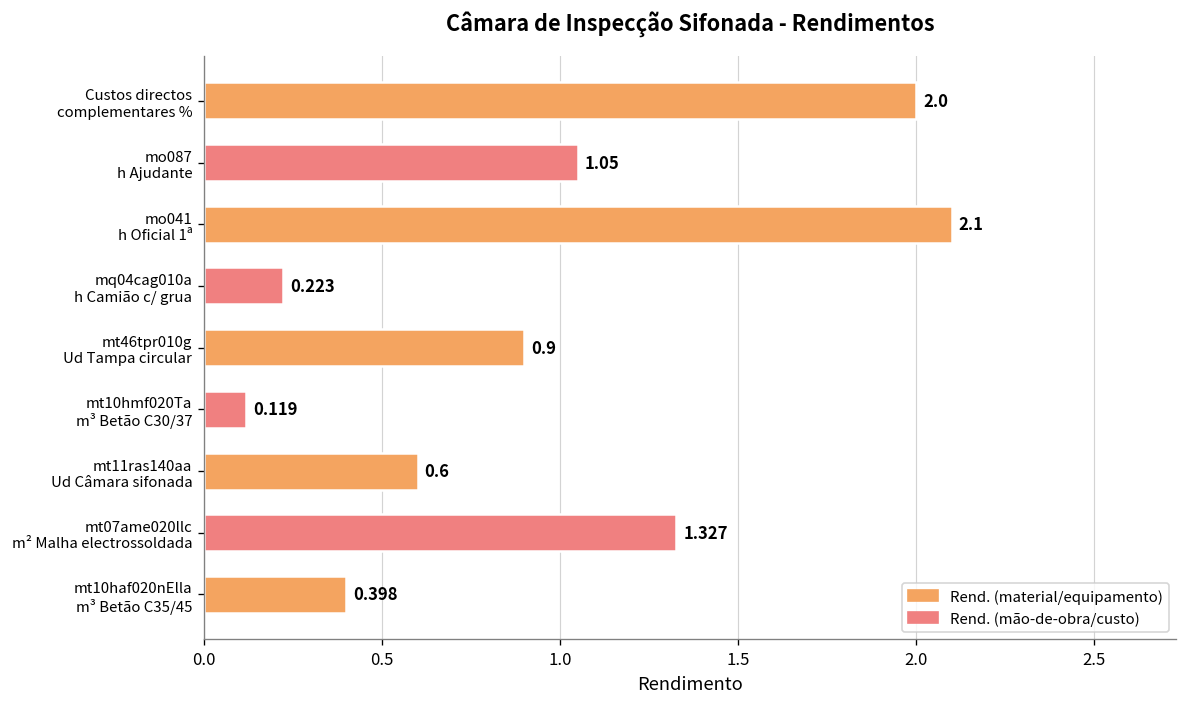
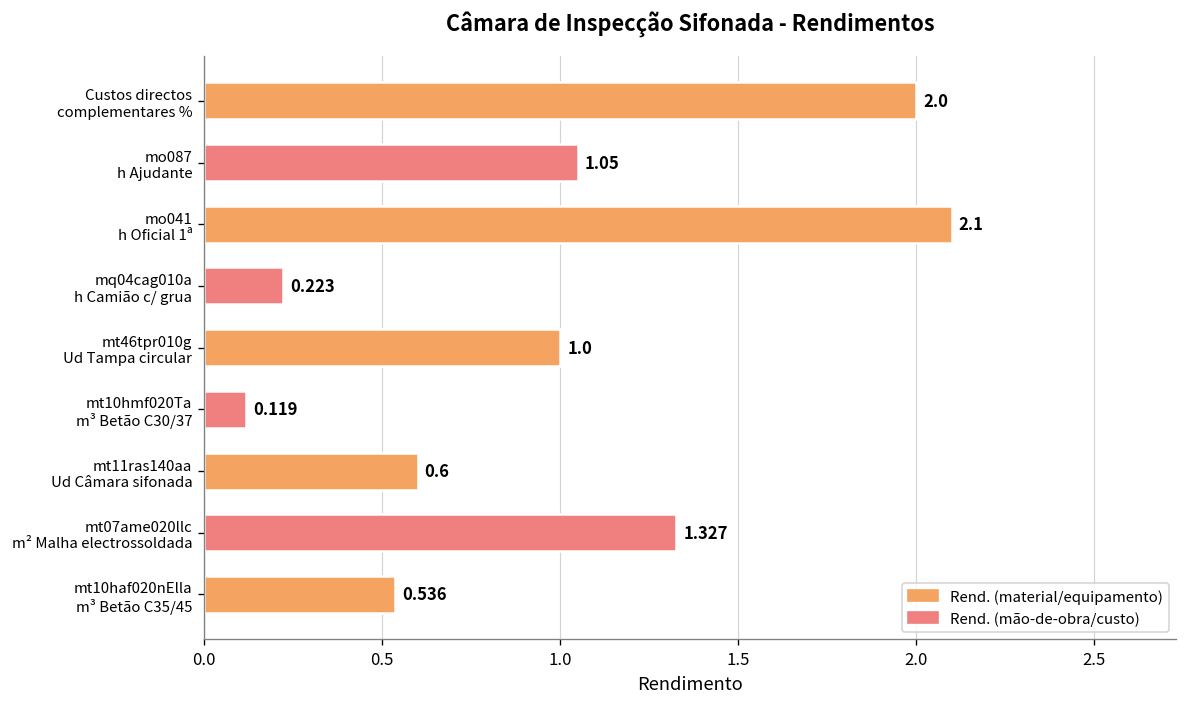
  {
    "Custos directos complementares %": 2.0,
    "mo087 h Ajudante": 1.05,
    "mo041 h Oficial 1ª": 2.1,
    "mq04cag010a h Camião c/ grua": 0.223,
-   "mt46tpr010g Ud Tampa circular": 0.9,
+   "mt46tpr010g Ud Tampa circular": 1.0,
    "mt10hmf020Ta m³ Betão C30/37": 0.119,
    "mt11ras140aa Ud Câmara sifonada": 0.6,
    "mt07ame020llc m² Malha electrossoldada": 1.327,
-   "mt10haf020nElla m³ Betão C35/45": 0.398
+   "mt10haf020nElla m³ Betão C35/45": 0.536
  }
